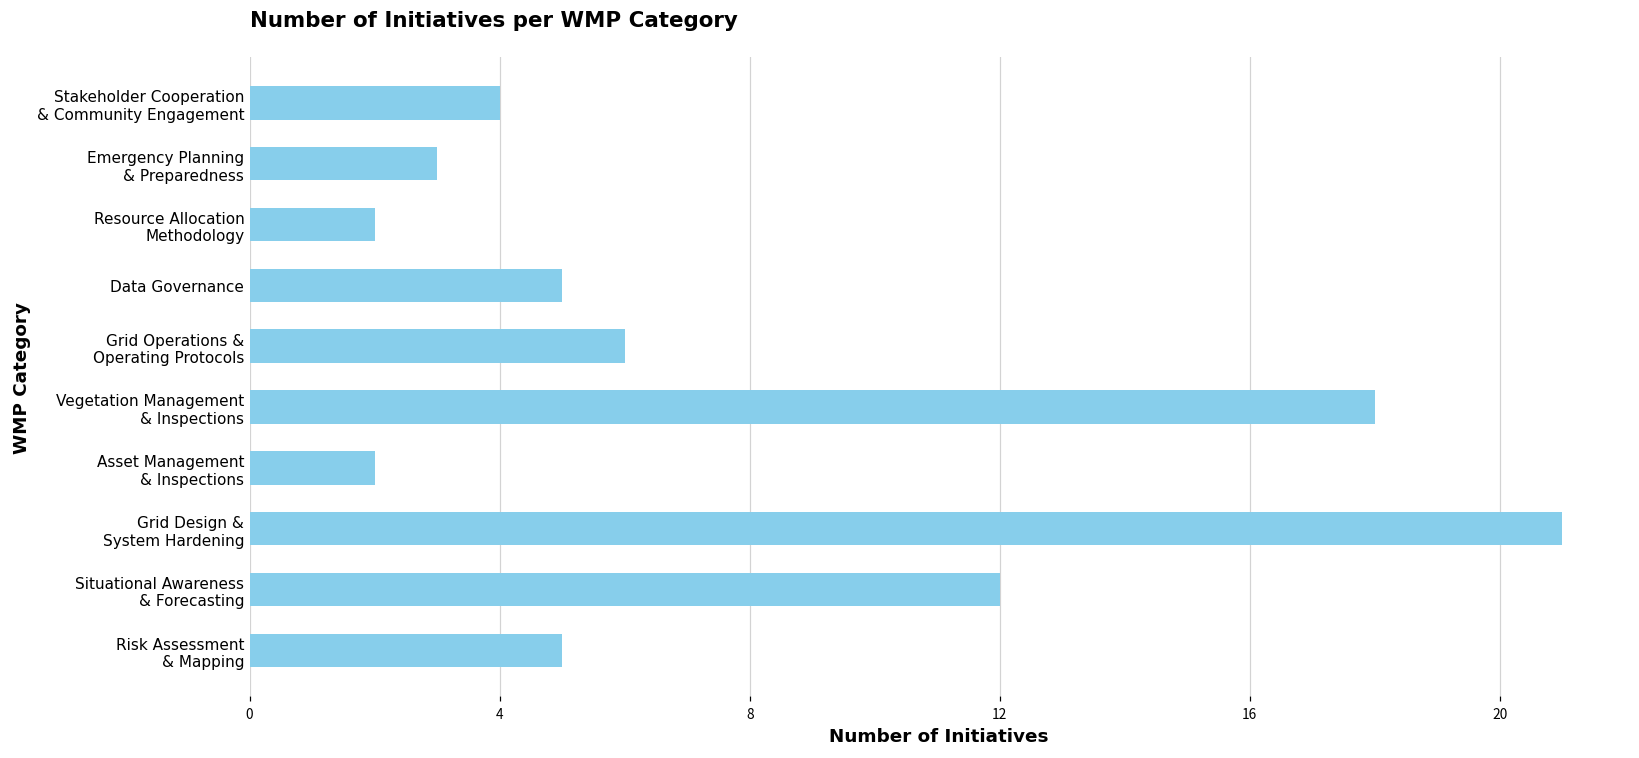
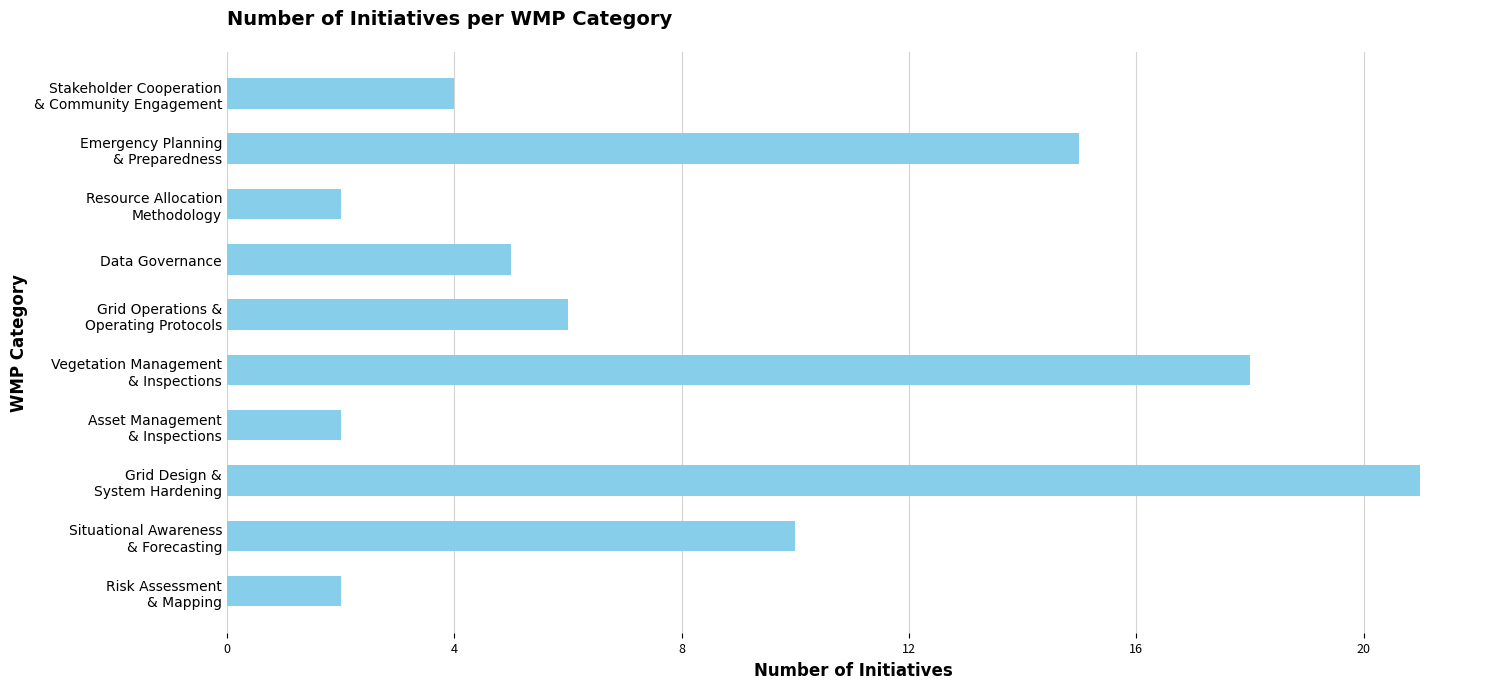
  {
    "Stakeholder Cooperation & Community Engagement": 4,
-   "Emergency Planning & Preparedness": 3,
+   "Emergency Planning & Preparedness": 15,
    "Resource Allocation Methodology": 2,
    "Data Governance": 5,
    "Grid Operations & Operating Protocols": 6,
    "Vegetation Management & Inspections": 18,
    "Asset Management & Inspections": 2,
    "Grid Design & System Hardening": 21,
-   "Situational Awareness & Forecasting": 12,
-   "Risk Assessment & Mapping": 5
+   "Situational Awareness & Forecasting": 10,
+   "Risk Assessment & Mapping": 2
  }
